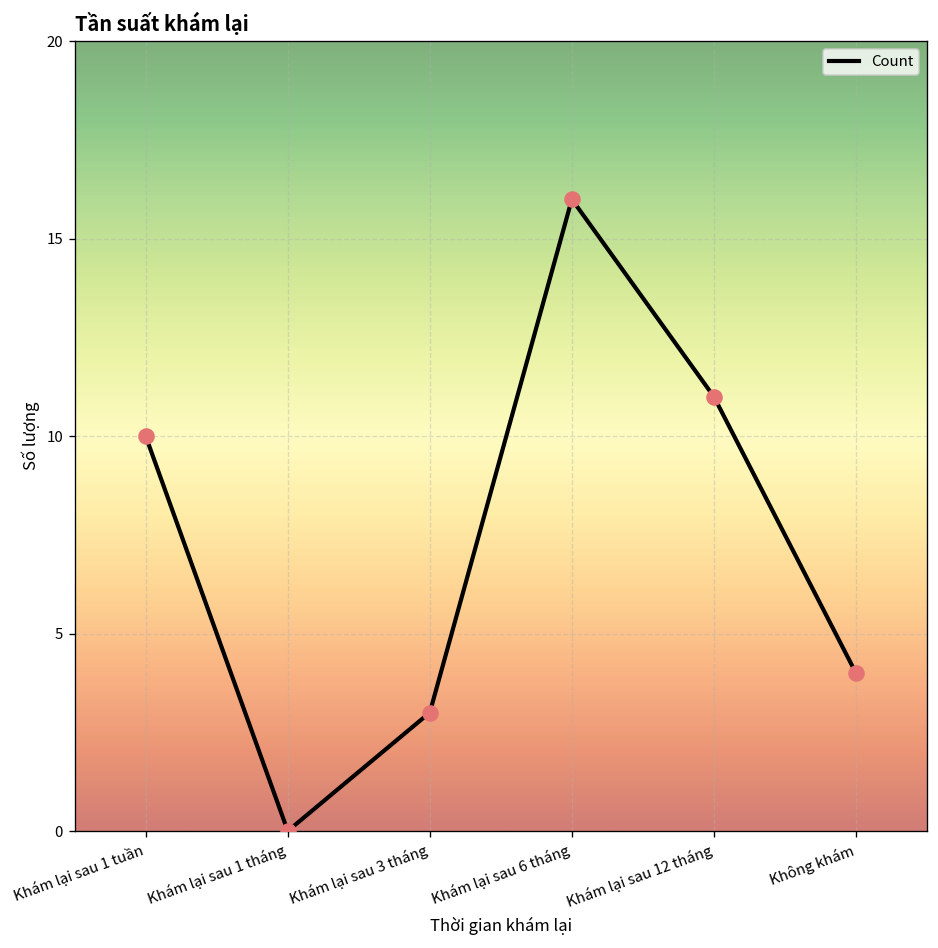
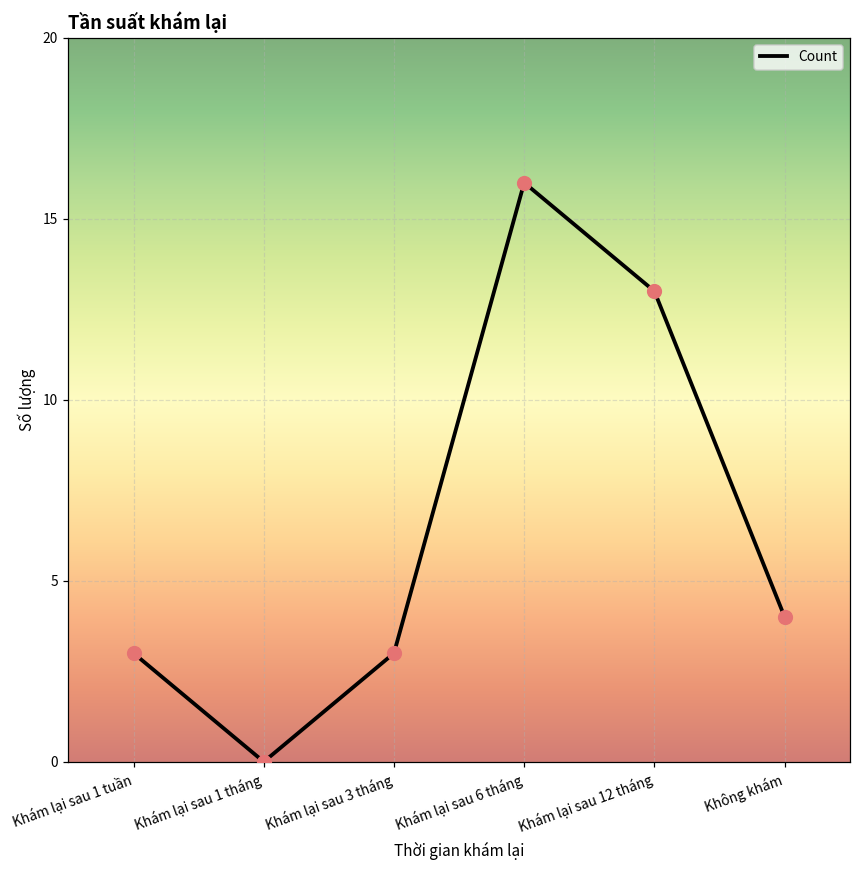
  {
-   "Khám lại sau 1 tuần": 10,
+   "Khám lại sau 1 tuần": 3,
    "Khám lại sau 1 tháng": 0,
    "Khám lại sau 3 tháng": 3,
    "Khám lại sau 6 tháng": 16,
-   "Khám lại sau 12 tháng": 11,
+   "Khám lại sau 12 tháng": 13,
    "Không khám": 4
  }
